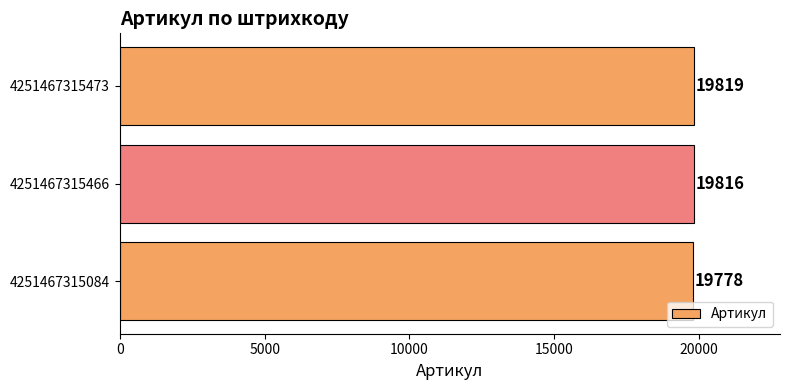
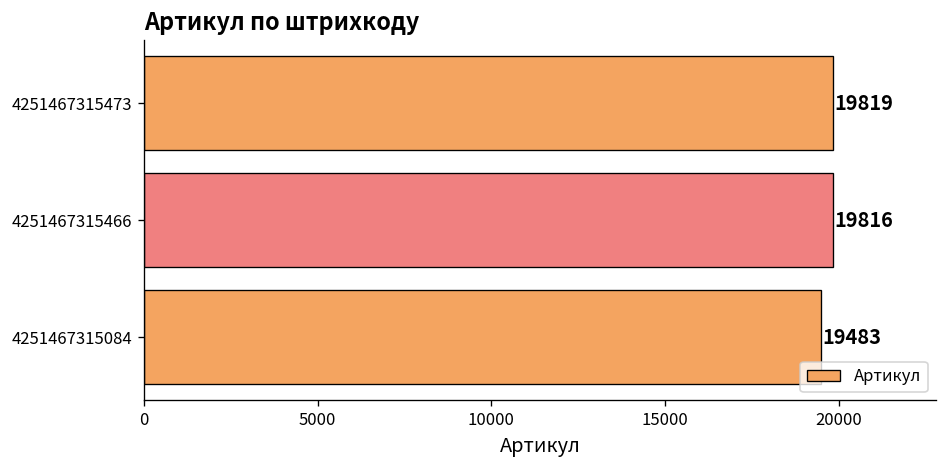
  {
    "4251467315473": 19819,
    "4251467315466": 19816,
-   "4251467315084": 19778
+   "4251467315084": 19483
  }
